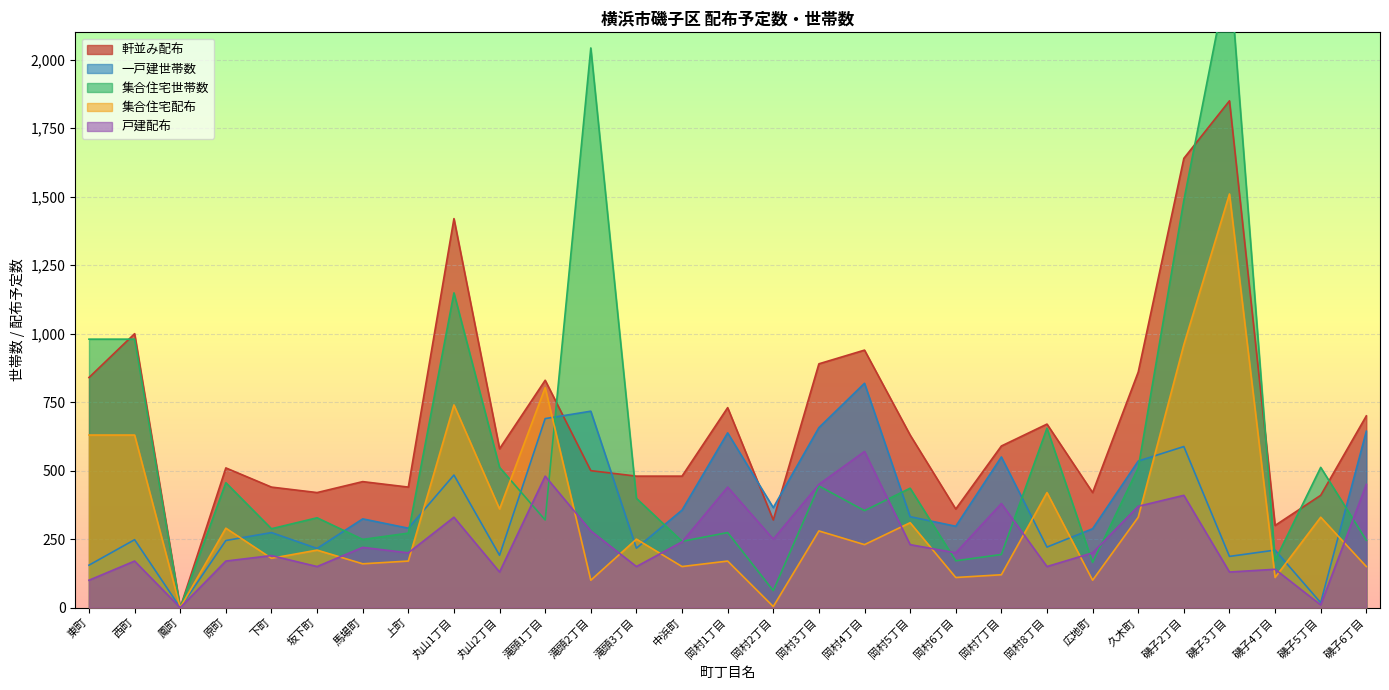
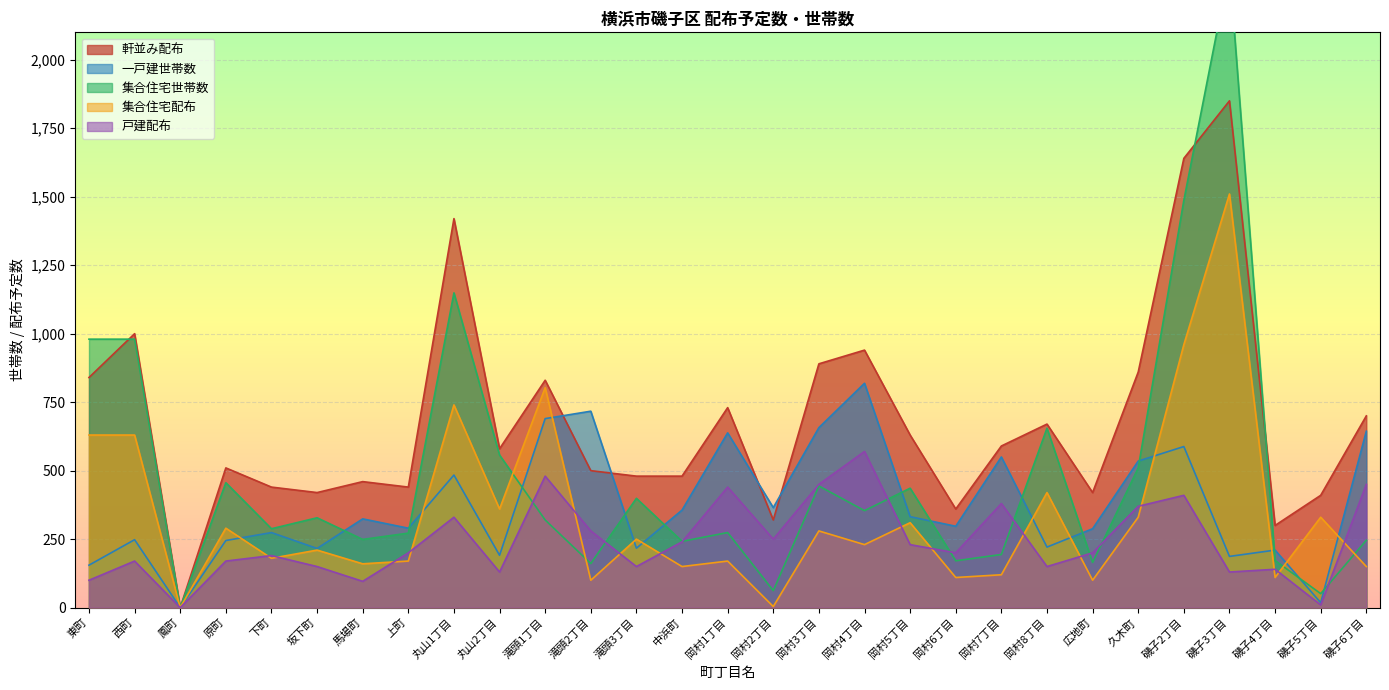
  {
    "軒並み配布": {
      "東町": "840",
      "西町": "1,000",
      "原町": "510",
      "下町": "440",
      "坂下町": "420",
      "馬場町": "460",
      "上町": "440",
      "丸山1丁目": "1,420",
      "丸山2丁目": "580",
      "滝頭1丁目": "830",
      "滝頭2丁目": "500",
      "滝頭3丁目": "480",
      "中浜町": "480",
      "岡村1丁目": "730",
      "岡村2丁目": "320",
      "岡村3丁目": "890",
      "岡村4丁目": "940",
      "岡村5丁目": "630",
      "岡村6丁目": "360",
      "岡村7丁目": "590",
      "岡村8丁目": "670",
      "広地町": "420",
      "久木町": "860",
      "磯子2丁目": "1,640",
      "磯子3丁目": "1,850",
      "磯子4丁目": "300",
      "磯子5丁目": "410",
      "磯子6丁目": "700"
    },
    "一戸建世帯数": {
      "東町": "160",
      "西町": "250",
      "原町": "250",
      "下町": "270",
      "馬場町": "320",
      "上町": "290",
      "丸山1丁目": "480",
      "丸山2丁目": "190",
      "滝頭1丁目": "690",
      "滝頭2丁目": "720",
      "滝頭3丁目": "220",
      "中浜町": "360",
      "岡村1丁目": "640",
      "岡村2丁目": "370",
      "岡村3丁目": "660",
      "岡村4丁目": "820",
      "岡村5丁目": "330",
      "岡村6丁目": "300",
      "岡村7丁目": "550",
      "岡村8丁目": "220",
      "広地町": "290",
      "久木町": "540",
      "磯子2丁目": "590",
      "磯子3丁目": "190",
      "磯子4丁目": "210",
      "磯子6丁目": "640"
    },
    "集合住宅世帯数": {
      "東町": "980",
      "西町": "980",
      "原町": "460",
      "下町": "290",
      "坂下町": "330",
      "馬場町": "250",
      "上町": "270",
      "丸山1丁目": "1,150",
-     "丸山2丁目": "510",
+     "丸山2丁目": "560",
      "滝頭1丁目": "320",
-     "滝頭2丁目": "2,040",
+     "滝頭2丁目": "160",
      "滝頭3丁目": "400",
      "岡村1丁目": "270",
      "岡村2丁目": "60",
      "岡村4丁目": "350",
      "岡村5丁目": "440",
      "岡村6丁目": "170",
      "岡村7丁目": "190",
      "岡村8丁目": "660",
      "広地町": "170",
      "久木町": "510",
      "磯子2丁目": "1,490",
      "磯子4丁目": "170",
-     "磯子5丁目": "510",
+     "磯子5丁目": "50",
      "磯子6丁目": "250"
    },
    "集合住宅配布": {
      "東町": "630",
      "西町": "630",
      "原町": "290",
      "下町": "180",
      "馬場町": "160",
      "上町": "170",
      "丸山1丁目": "740",
      "丸山2丁目": "360",
      "滝頭1丁目": "800",
      "滝頭2丁目": "100",
      "滝頭3丁目": "250",
      "中浜町": "150",
      "岡村1丁目": "170",
      "岡村2丁目": "0",
      "岡村3丁目": "280",
      "岡村4丁目": "230",
      "岡村5丁目": "310",
      "岡村6丁目": "110",
      "岡村7丁目": "120",
      "岡村8丁目": "420",
      "広地町": "100",
      "久木町": "330",
      "磯子2丁目": "960",
      "磯子3丁目": "1,510",
      "磯子4丁目": "110",
      "磯子5丁目": "330",
      "磯子6丁目": "150"
    },
    "戸建配布": {
      "東町": "100",
      "西町": "170",
      "原町": "170",
      "下町": "190",
      "坂下町": "150",
-     "馬場町": "220",
+     "馬場町": "100",
      "上町": "200",
      "丸山1丁目": "330",
      "丸山2丁目": "130",
      "滝頭1丁目": "480",
      "滝頭2丁目": "280",
      "滝頭3丁目": "150",
      "岡村1丁目": "440",
      "岡村2丁目": "250",
      "岡村4丁目": "570",
      "岡村5丁目": "230",
      "岡村6丁目": "200",
      "岡村7丁目": "380",
      "岡村8丁目": "150",
      "広地町": "200",
      "久木町": "370",
      "磯子2丁目": "410",
      "磯子3丁目": "130",
      "磯子4丁目": "140",
      "磯子6丁目": "450"
    }
  }
